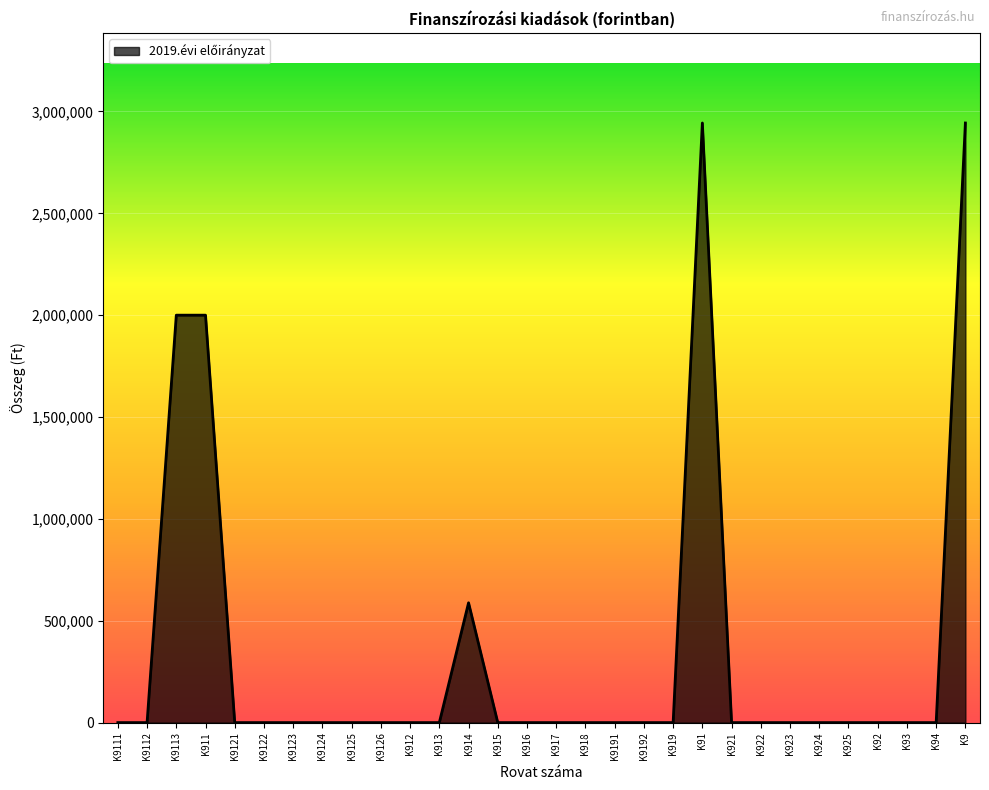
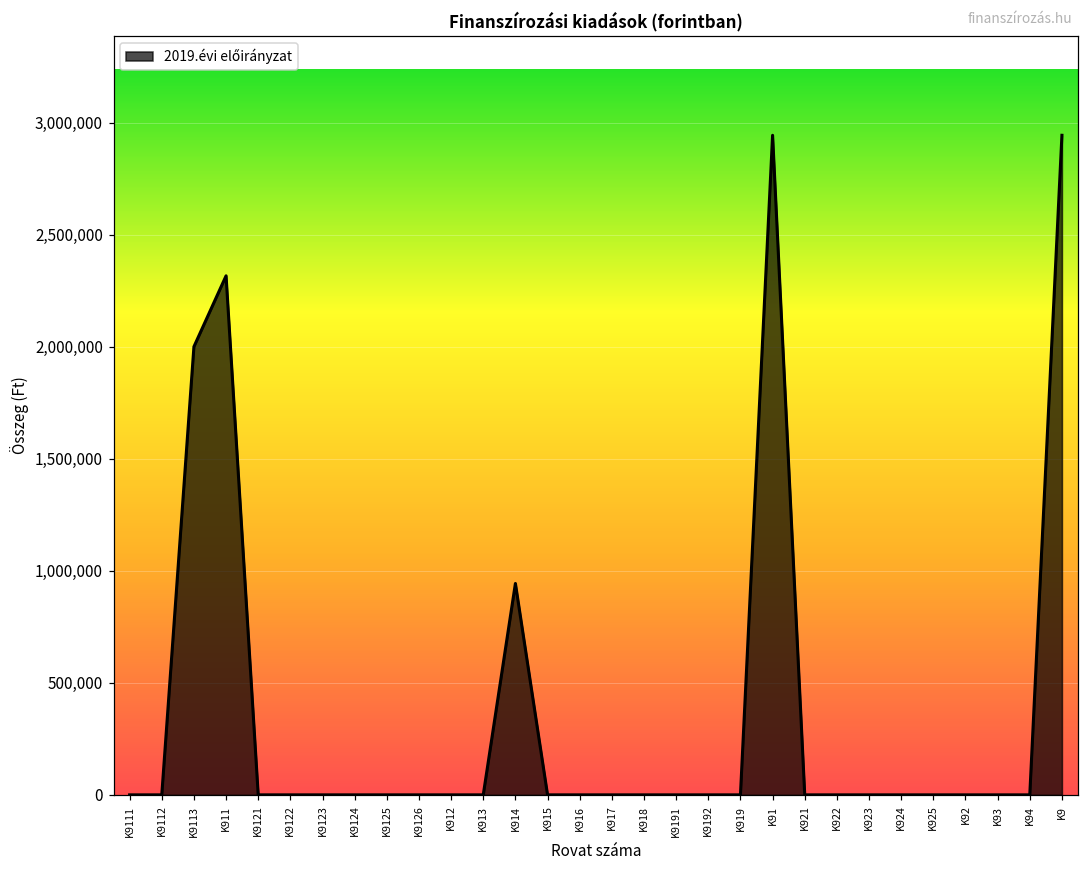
  {
    "K9111": "0",
    "K9112": "0",
    "K9113": "2,000,000",
-   "K911": "2,000,000",
+   "K911": "2,320,000",
    "K9121": "0",
    "K9122": "0",
    "K9123": "0",
    "K9124": "0",
    "K9125": "0",
    "K9126": "0",
    "K912": "0",
    "K913": "0",
-   "K914": "590,000",
+   "K914": "940,000",
    "K915": "0",
    "K916": "0",
    "K917": "0",
    "K918": "0",
    "K9191": "0",
    "K9192": "0",
    "K919": "0",
    "K91": "2,940,000",
    "K921": "0",
    "K922": "0",
    "K923": "0",
    "K924": "0",
    "K925": "0",
    "K92": "0",
    "K93": "0",
    "K94": "0",
    "K9": "2,940,000"
  }
